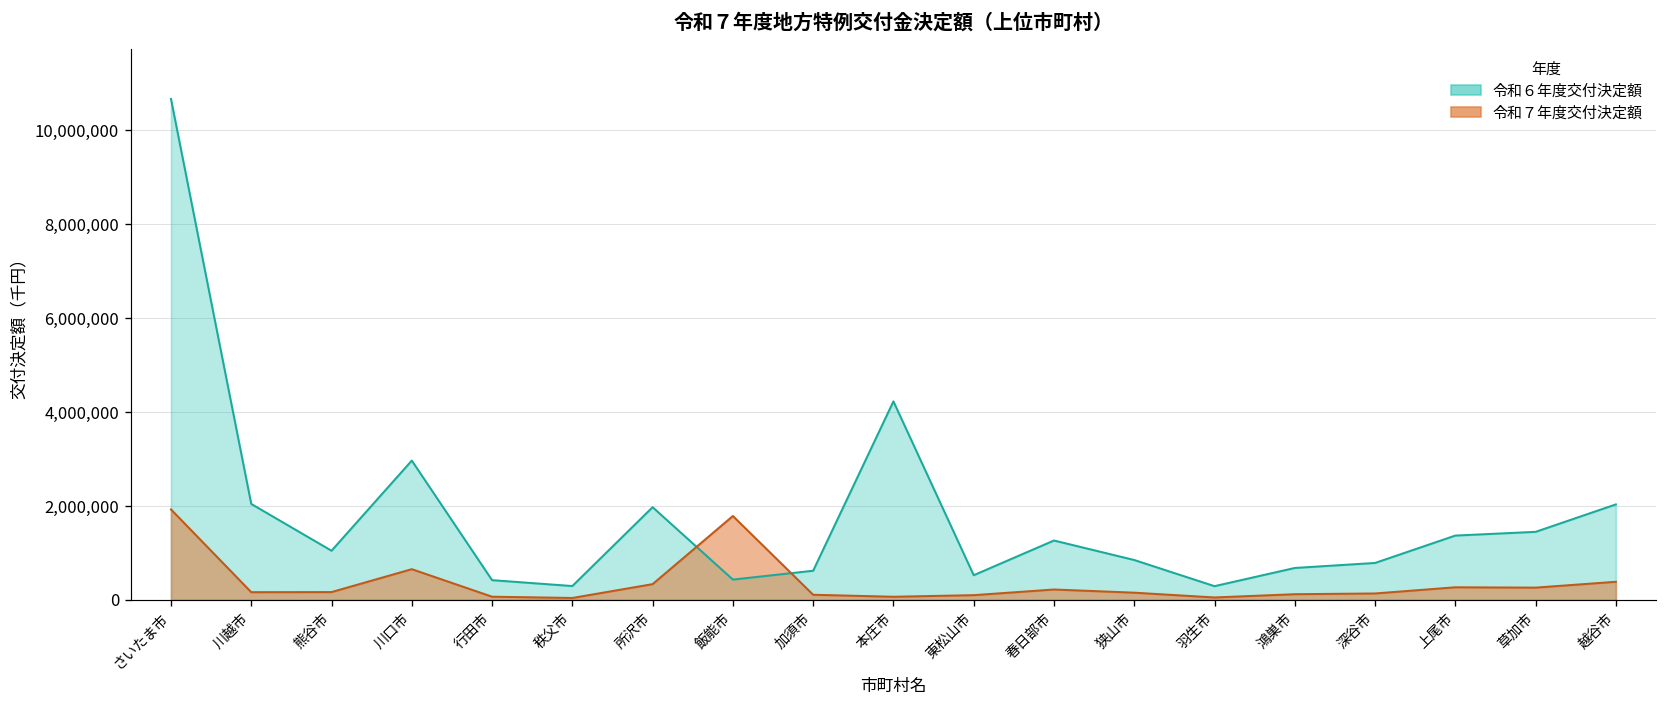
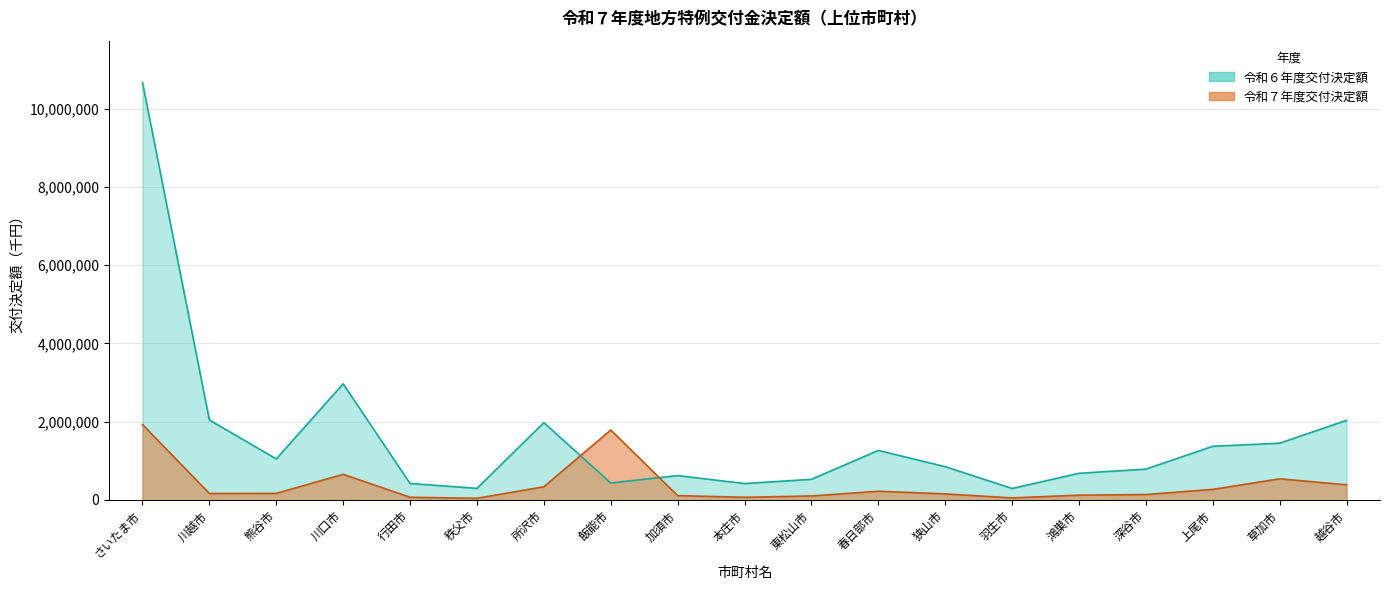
  {
    "令和６年度交付決定額": {
      "さいたま市": "10,700,000",
      "川越市": "2,000,000",
      "熊谷市": "1,000,000",
      "川口市": "3,000,000",
      "行田市": "400,000",
      "秩父市": "300,000",
      "所沢市": "2,000,000",
      "飯能市": "400,000",
      "加須市": "600,000",
-     "本庄市": "4,200,000",
+     "本庄市": "400,000",
      "東松山市": "500,000",
      "春日部市": "1,300,000",
      "狭山市": "900,000",
      "羽生市": "300,000",
      "鴻巣市": "700,000",
      "深谷市": "800,000",
      "上尾市": "1,400,000",
      "草加市": "1,500,000",
      "越谷市": "2,000,000"
    },
    "令和７年度交付決定額": {
      "さいたま市": "1,900,000",
      "川越市": "200,000",
      "熊谷市": "200,000",
      "川口市": "700,000",
      "行田市": "100,000",
      "秩父市": "0",
      "所沢市": "300,000",
      "飯能市": "1,800,000",
      "加須市": "100,000",
      "本庄市": "100,000",
      "東松山市": "100,000",
      "春日部市": "200,000",
      "狭山市": "200,000",
      "羽生市": "100,000",
      "鴻巣市": "100,000",
      "深谷市": "100,000",
      "上尾市": "300,000",
-     "草加市": "300,000",
+     "草加市": "500,000",
      "越谷市": "400,000"
    }
  }
